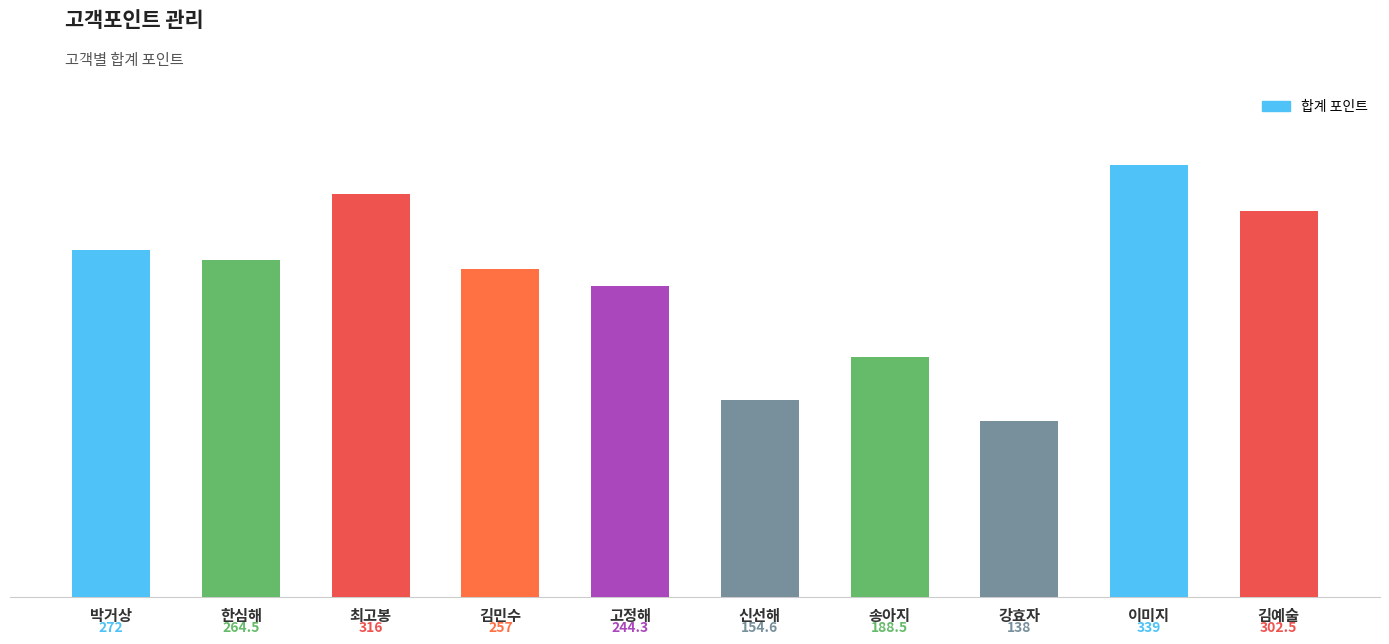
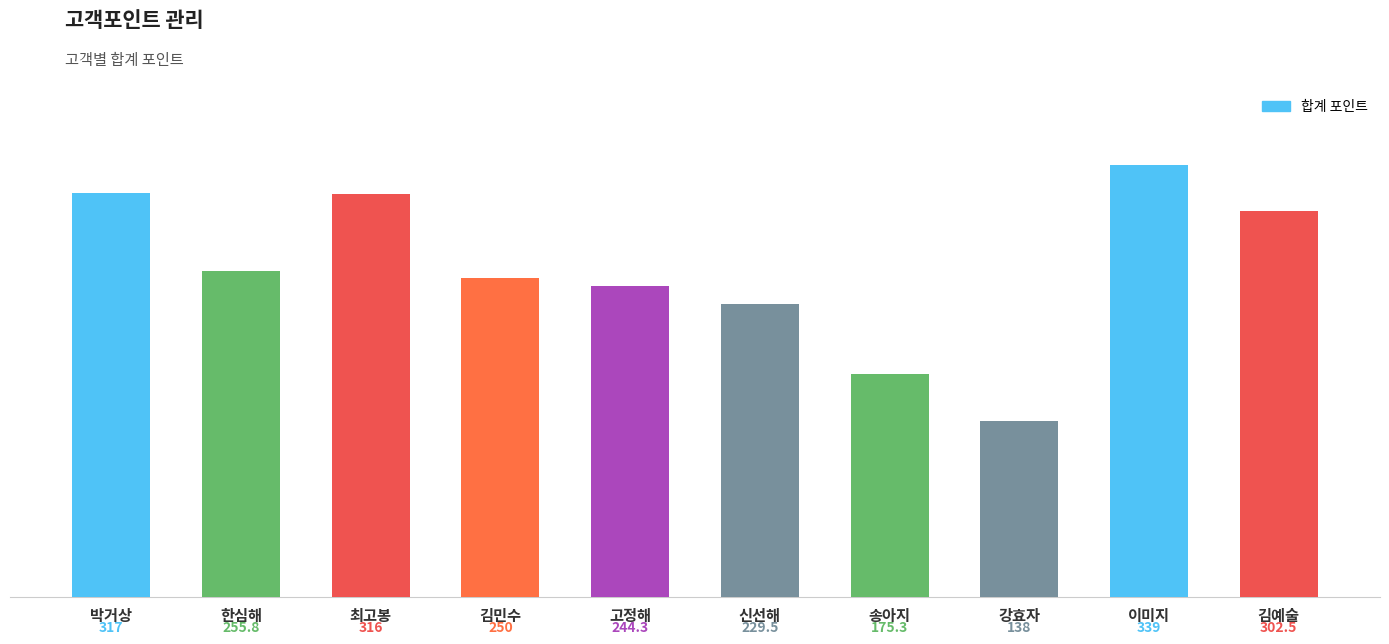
  {
-   "박거상": 272,
-   "한심해": 264.5,
-   "김민수": 257,
-   "신선해": 154.6,
-   "송아지": 188.5
+   "박거상": 317,
+   "한심해": 255.8,
+   "김민수": 250,
+   "신선해": 229.5,
+   "송아지": 175.3
  }
